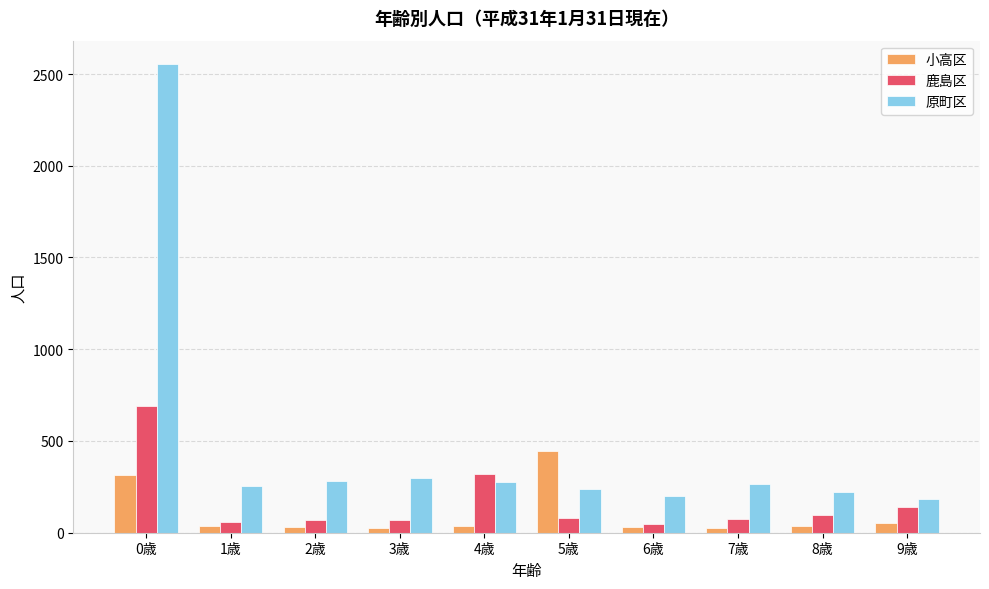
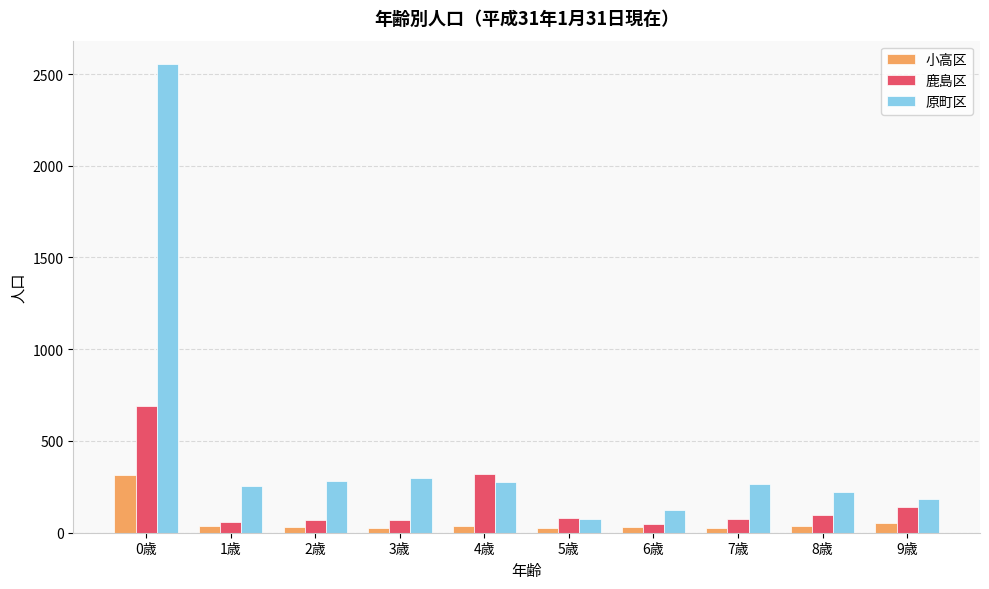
  {
    "小高区": {
      "0歳": 320,
      "1歳": 30,
      "2歳": 30,
      "3歳": 30,
      "4歳": 40,
-     "5歳": 440,
+     "5歳": 30,
      "6歳": 30,
      "7歳": 30,
      "8歳": 30,
      "9歳": 50
    },
    "鹿島区": {
      "0歳": 690,
      "1歳": 60,
      "2歳": 70,
      "3歳": 70,
      "4歳": 320,
      "5歳": 80,
      "6歳": 50,
      "7歳": 80,
      "8歳": 100,
      "9歳": 140
    },
    "原町区": {
      "0歳": 2550,
      "1歳": 250,
      "2歳": 280,
      "3歳": 300,
      "4歳": 280,
-     "5歳": 240,
-     "6歳": 200,
+     "5歳": 80,
+     "6歳": 120,
      "7歳": 270,
      "8歳": 220,
      "9歳": 190
    }
  }
